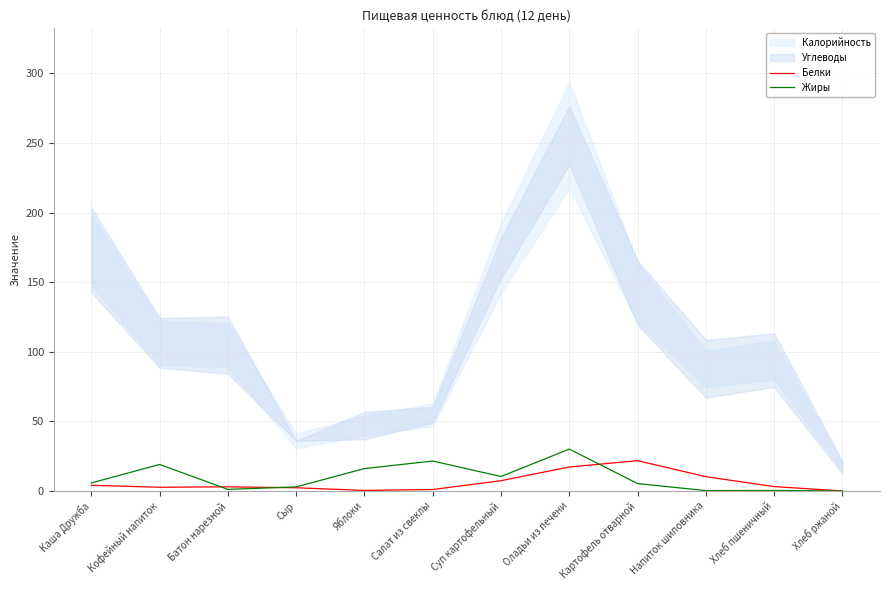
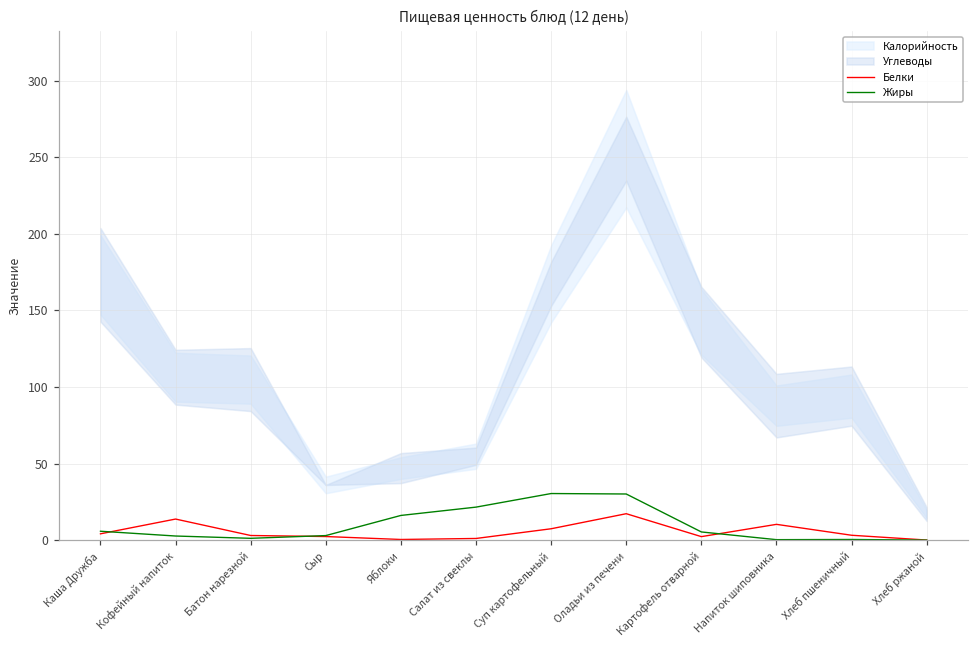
  {
    "Белки": {
-     "Кофейный напиток": 3,
+     "Кофейный напиток": 14,
      "Батон нарезной": 3,
      "Яблоки": 0,
      "Салат из свеклы": 1,
      "Суп картофельный": 7,
      "Оладьи из печени": 17,
-     "Картофель отварной": 22,
+     "Картофель отварной": 2,
      "Напиток шиповника": 10,
      "Хлеб пшеничный": 3
    },
    "Жиры": {
-     "Кофейный напиток": 19,
+     "Кофейный напиток": 3,
      "Батон нарезной": 1,
      "Яблоки": 16,
      "Салат из свеклы": 22,
-     "Суп картофельный": 10,
+     "Суп картофельный": 30,
      "Оладьи из печени": 30,
      "Картофель отварной": 5,
      "Напиток шиповника": 0,
      "Хлеб пшеничный": 0
    }
  }
